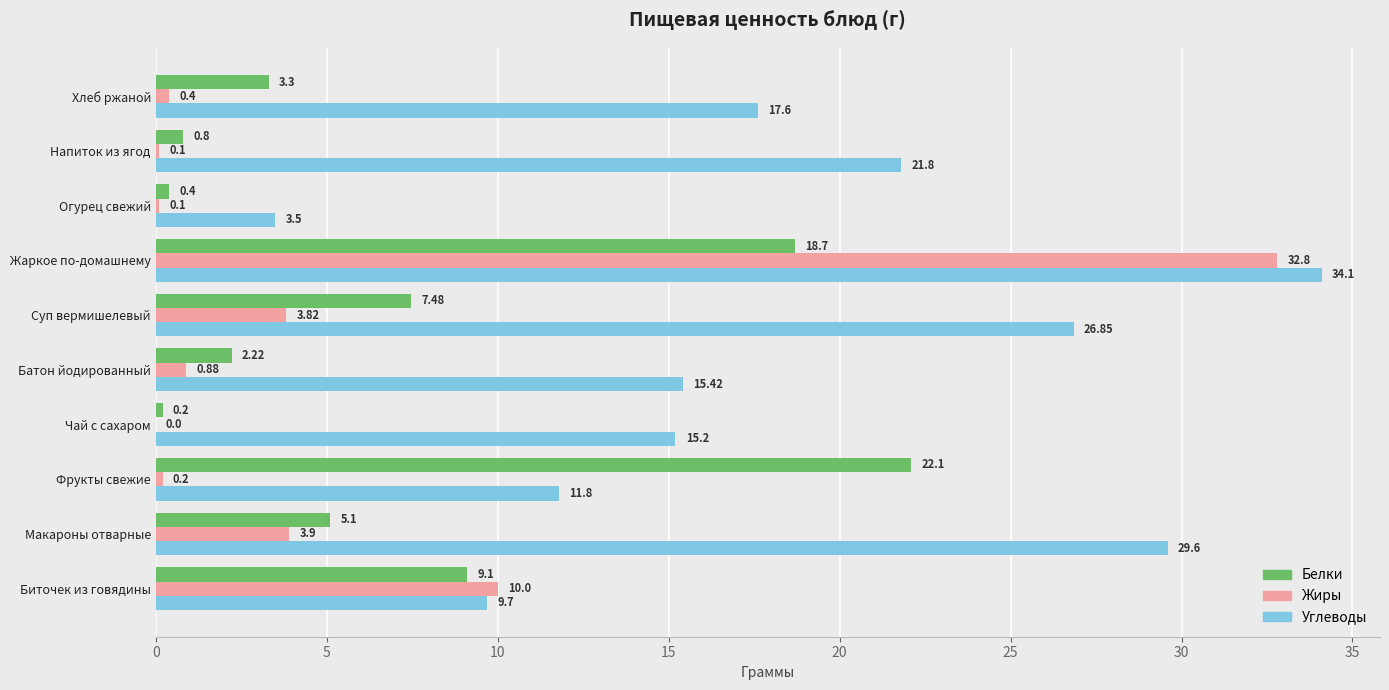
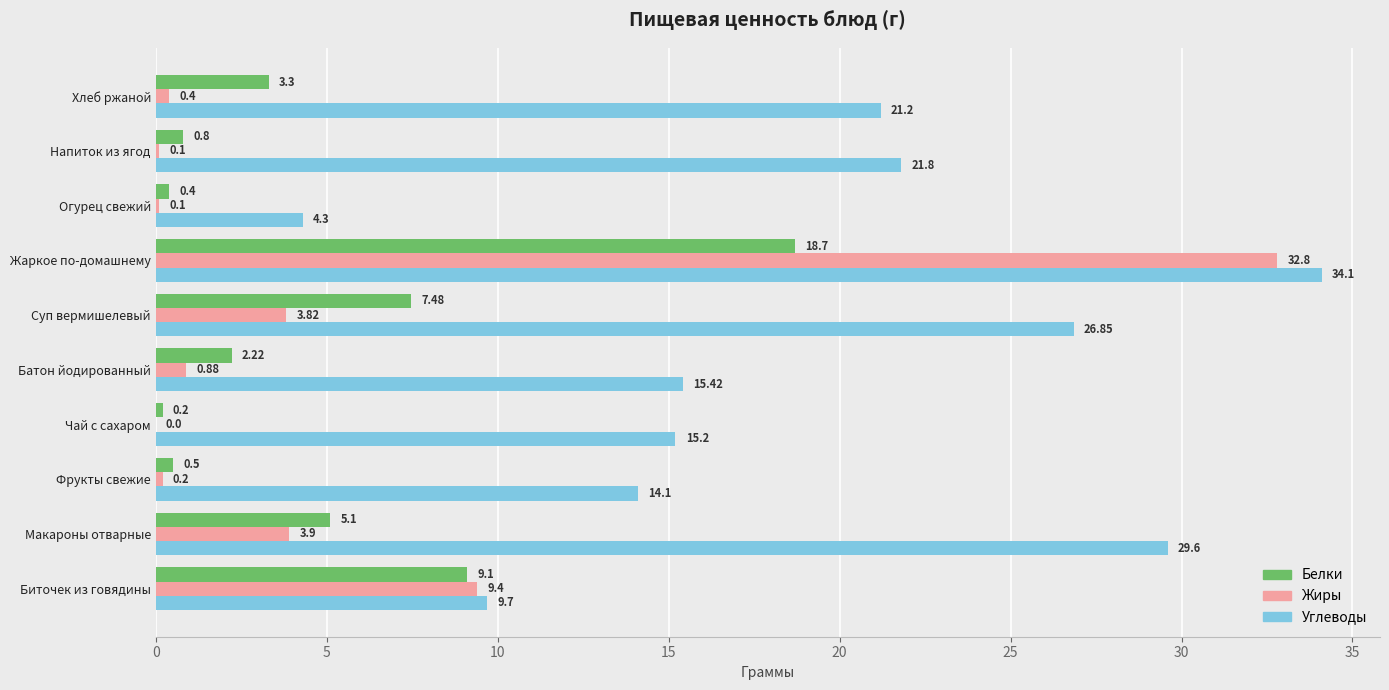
  {
    "Белки": {
      "Хлеб ржаной": 3.3,
      "Напиток из ягод": 0.8,
      "Огурец свежий": 0.4,
      "Жаркое по-домашнему": 18.7,
      "Суп вермишелевый": 7.48,
      "Батон йодированный": 2.22,
      "Чай с сахаром": 0.2,
-     "Фрукты свежие": 22.1,
+     "Фрукты свежие": 0.5,
      "Макароны отварные": 5.1,
      "Биточек из говядины": 9.1
    },
    "Жиры": {
      "Хлеб ржаной": 0.4,
      "Напиток из ягод": 0.1,
      "Огурец свежий": 0.1,
      "Жаркое по-домашнему": 32.8,
      "Суп вермишелевый": 3.82,
      "Батон йодированный": 0.88,
      "Чай с сахаром": 0.0,
      "Фрукты свежие": 0.2,
      "Макароны отварные": 3.9,
-     "Биточек из говядины": 10.0
+     "Биточек из говядины": 9.4
    },
    "Углеводы": {
-     "Хлеб ржаной": 17.6,
+     "Хлеб ржаной": 21.2,
      "Напиток из ягод": 21.8,
-     "Огурец свежий": 3.5,
+     "Огурец свежий": 4.3,
      "Жаркое по-домашнему": 34.1,
      "Суп вермишелевый": 26.85,
      "Батон йодированный": 15.42,
      "Чай с сахаром": 15.2,
-     "Фрукты свежие": 11.8,
+     "Фрукты свежие": 14.1,
      "Макароны отварные": 29.6,
      "Биточек из говядины": 9.7
    }
  }
